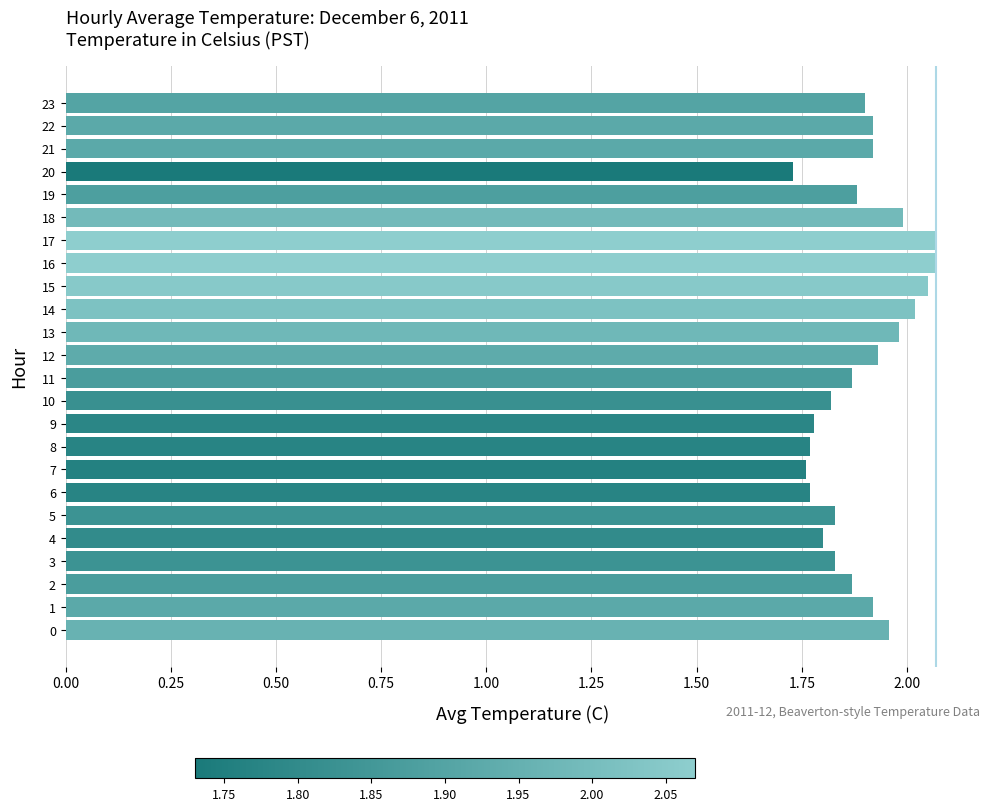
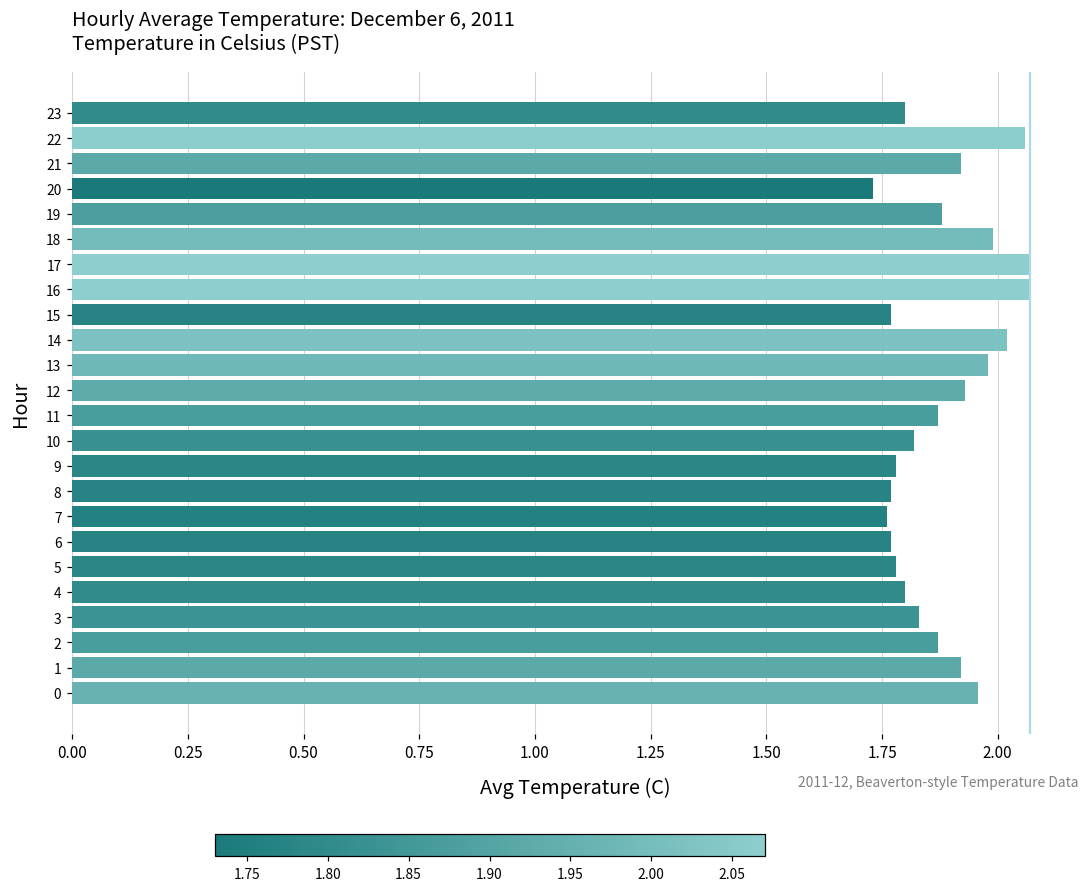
  {
-   "23": 1.9,
-   "22": 1.92,
+   "23": 1.8,
+   "22": 2.06,
    "21": 1.92,
    "20": 1.73,
    "19": 1.88,
    "18": 1.99,
    "17": 2.07,
    "16": 2.07,
-   "15": 2.05,
+   "15": 1.77,
    "14": 2.02,
    "13": 1.98,
    "12": 1.93,
    "11": 1.87,
    "10": 1.82,
    "9": 1.78,
    "8": 1.77,
    "7": 1.76,
    "6": 1.77,
-   "5": 1.83,
+   "5": 1.78,
    "4": 1.80,
    "3": 1.83,
    "2": 1.87,
    "1": 1.92,
    "0": 1.96
  }
